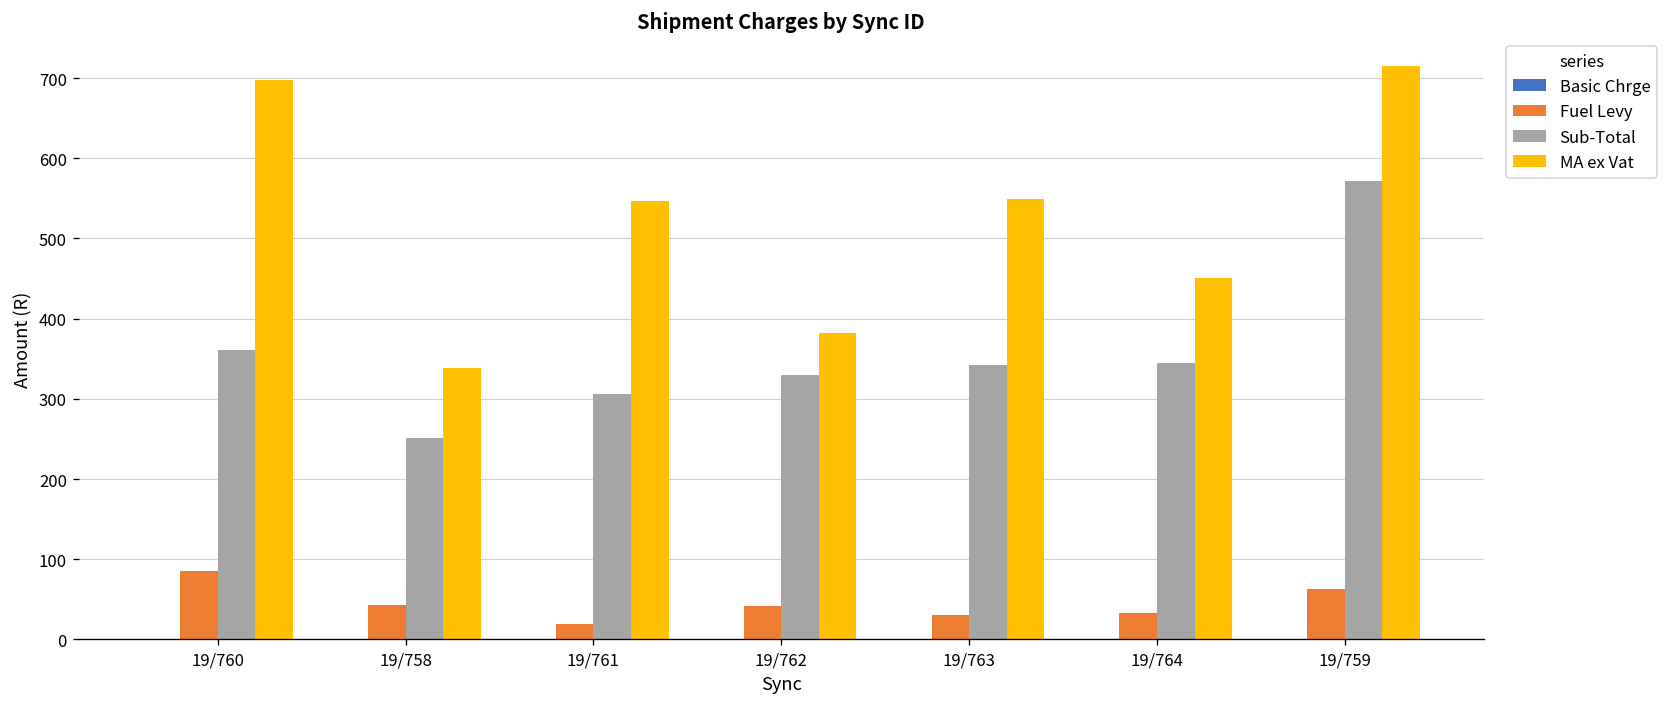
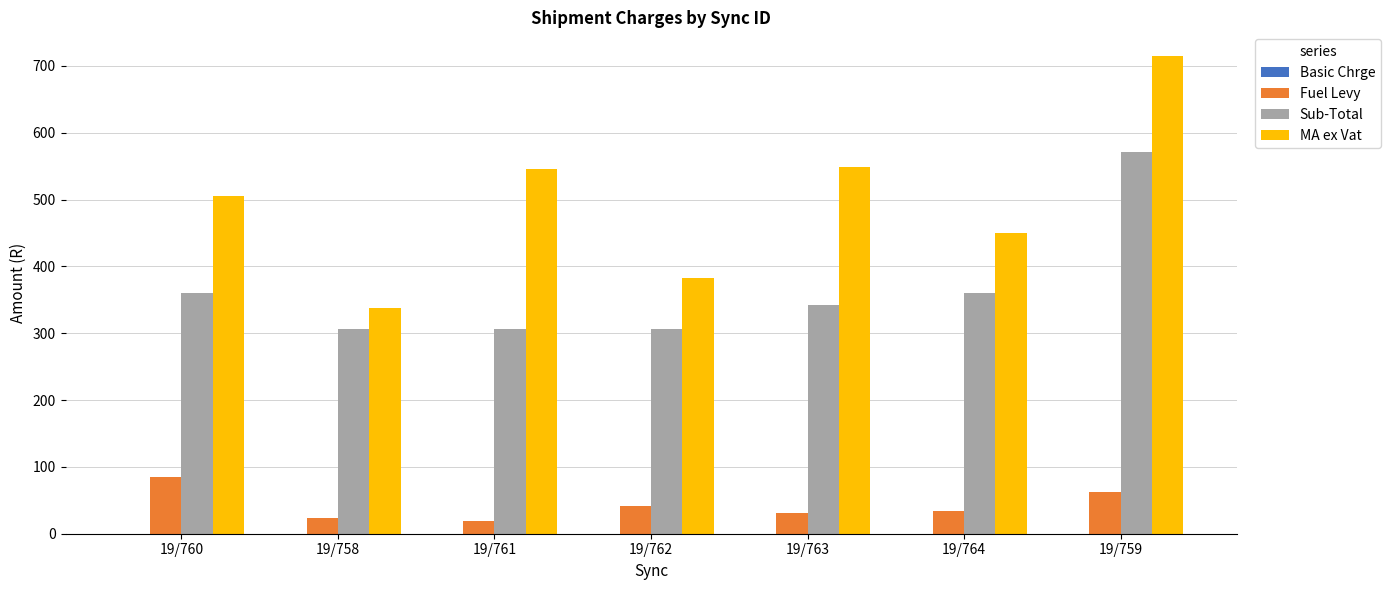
  {
    "Basic Chrge": {
      "19/760": 0,
      "19/758": 0,
      "19/761": 0,
      "19/762": 0,
      "19/763": 0,
      "19/764": 0,
      "19/759": 0
    },
    "Fuel Levy": {
      "19/760": 90,
-     "19/758": 40,
+     "19/758": 20,
      "19/761": 20,
      "19/762": 40,
      "19/763": 30,
      "19/764": 30,
      "19/759": 60
    },
    "Sub-Total": {
      "19/760": 360,
-     "19/758": 250,
+     "19/758": 310,
      "19/761": 310,
-     "19/762": 330,
+     "19/762": 310,
      "19/763": 340,
-     "19/764": 350,
+     "19/764": 360,
      "19/759": 570
    },
    "MA ex Vat": {
-     "19/760": 700,
+     "19/760": 500,
      "19/758": 340,
      "19/761": 550,
      "19/762": 380,
      "19/763": 550,
      "19/764": 450,
      "19/759": 710
    }
  }
